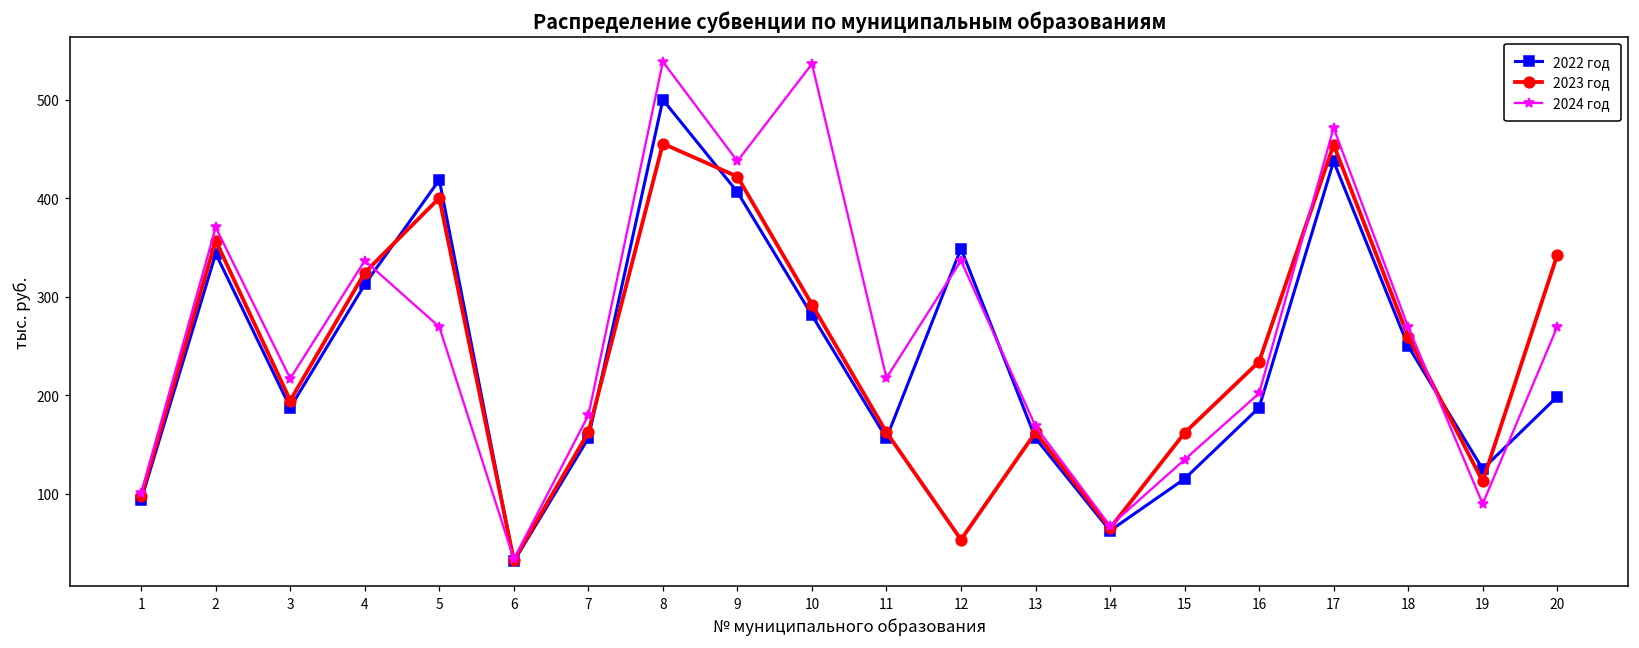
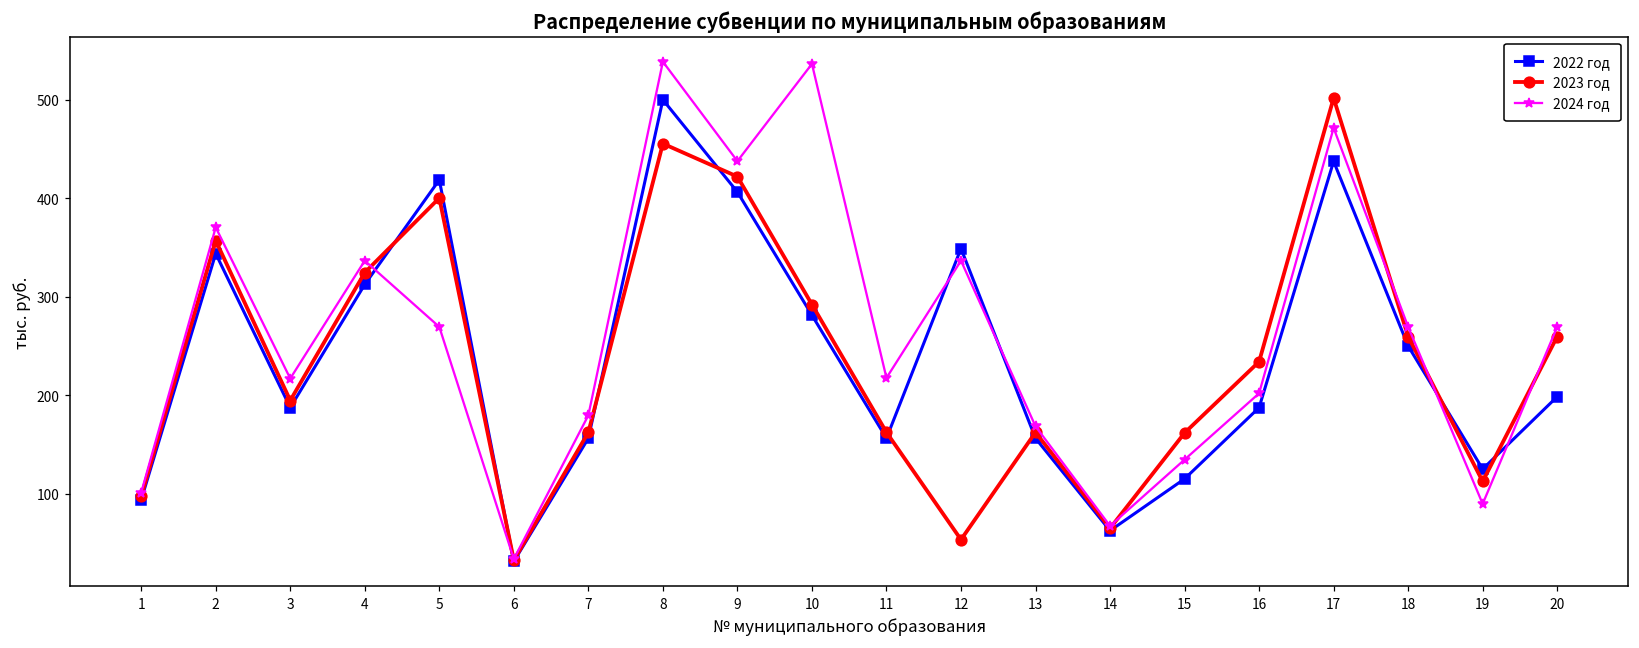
  {
    "2022 год": {
      "1": 90,
      "2": 340,
      "3": 190,
      "4": 310,
      "5": 420,
      "7": 160,
      "8": 500,
      "9": 410,
      "10": 280,
      "11": 160,
      "12": 350,
      "13": 160,
      "15": 120,
      "16": 190,
      "17": 440,
      "18": 250,
      "19": 130,
      "20": 200
    },
    "2023 год": {
      "1": 100,
      "2": 360,
      "3": 190,
      "4": 320,
      "5": 400,
      "7": 160,
      "8": 460,
      "9": 420,
      "10": 290,
      "11": 160,
      "12": 50,
      "13": 160,
      "15": 160,
      "16": 230,
-     "17": 450,
+     "17": 500,
      "18": 260,
      "19": 110,
-     "20": 340
+     "20": 260
    },
    "2024 год": {
      "1": 100,
      "2": 370,
      "3": 220,
      "4": 340,
      "5": 270,
      "7": 180,
      "8": 540,
      "9": 440,
      "10": 540,
      "11": 220,
      "12": 340,
      "13": 170,
      "15": 130,
      "16": 200,
      "17": 470,
      "18": 270,
      "19": 90,
      "20": 270
    }
  }
